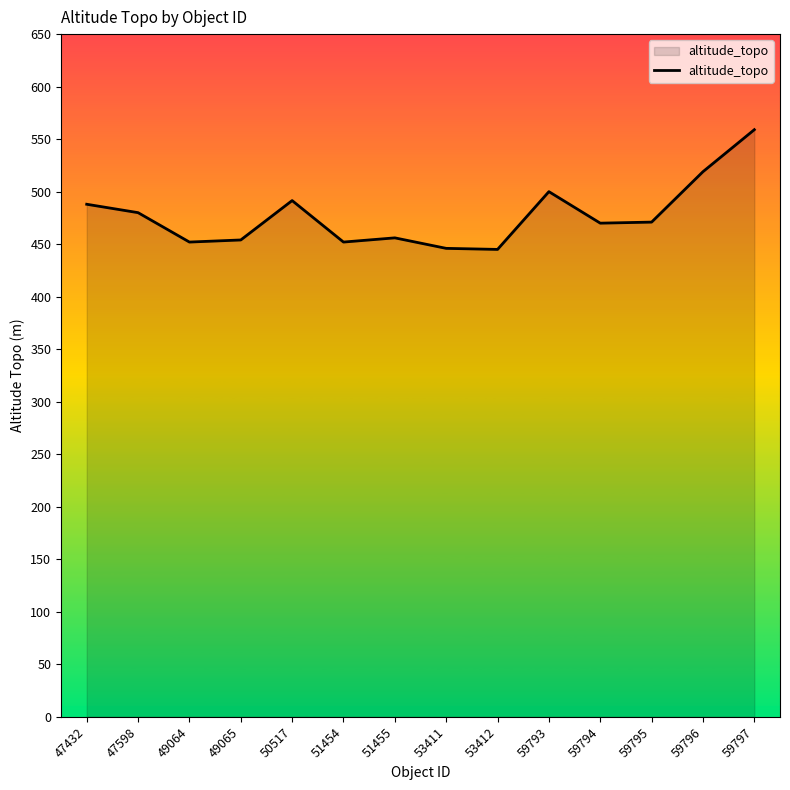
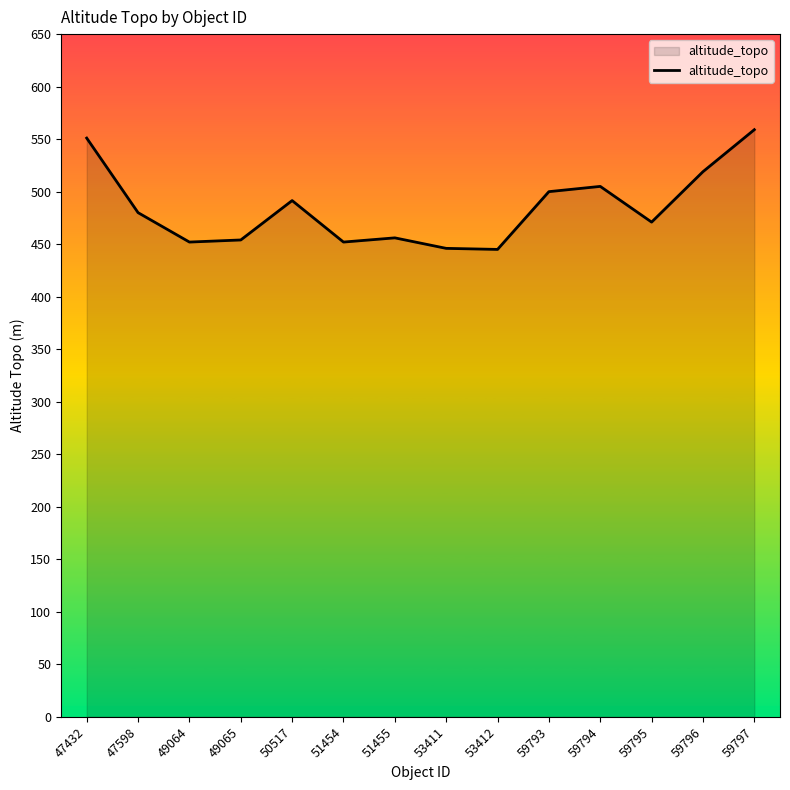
  {
-   "47432": 488,
+   "47432": 551,
    "47598": 480,
    "49064": 452,
    "49065": 454,
    "50517": 492,
    "51454": 452,
    "51455": 456,
    "53411": 446,
    "53412": 445,
    "59793": 500,
-   "59794": 470,
+   "59794": 505,
    "59795": 471,
    "59796": 519,
    "59797": 559
  }
